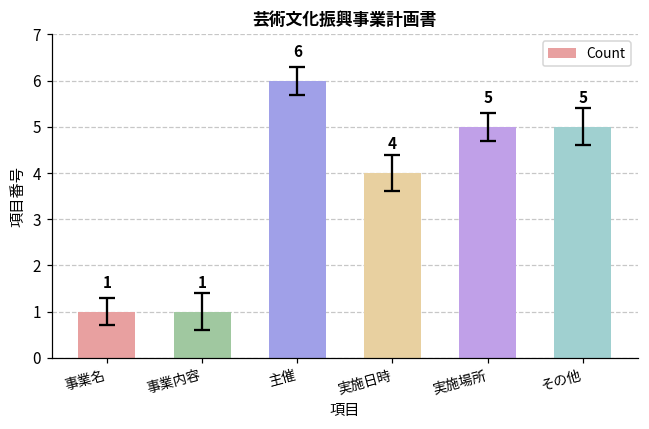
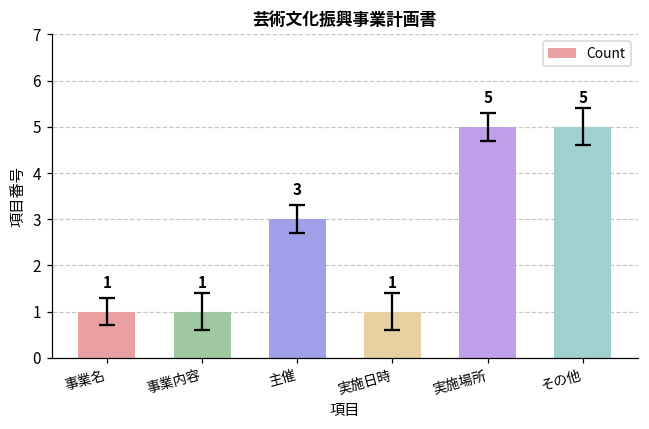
  {
    "Count": {
-     "主催": 6,
-     "実施日時": 4
+     "主催": 3,
+     "実施日時": 1
    }
  }
